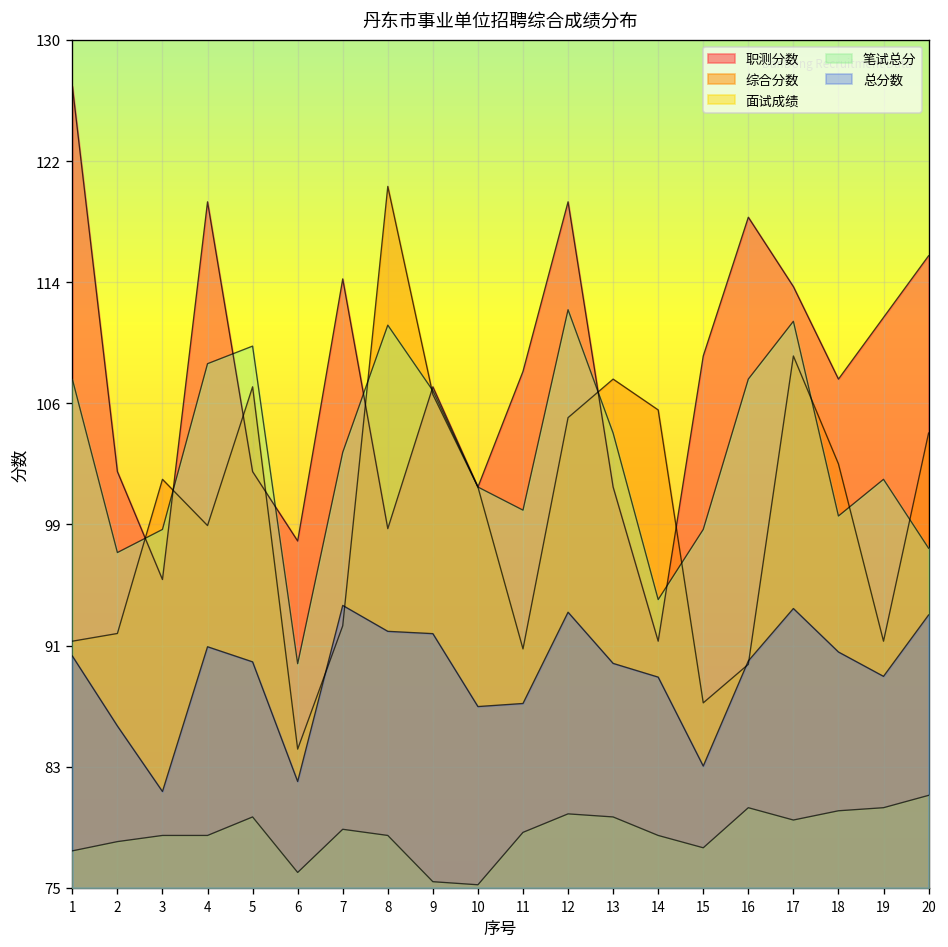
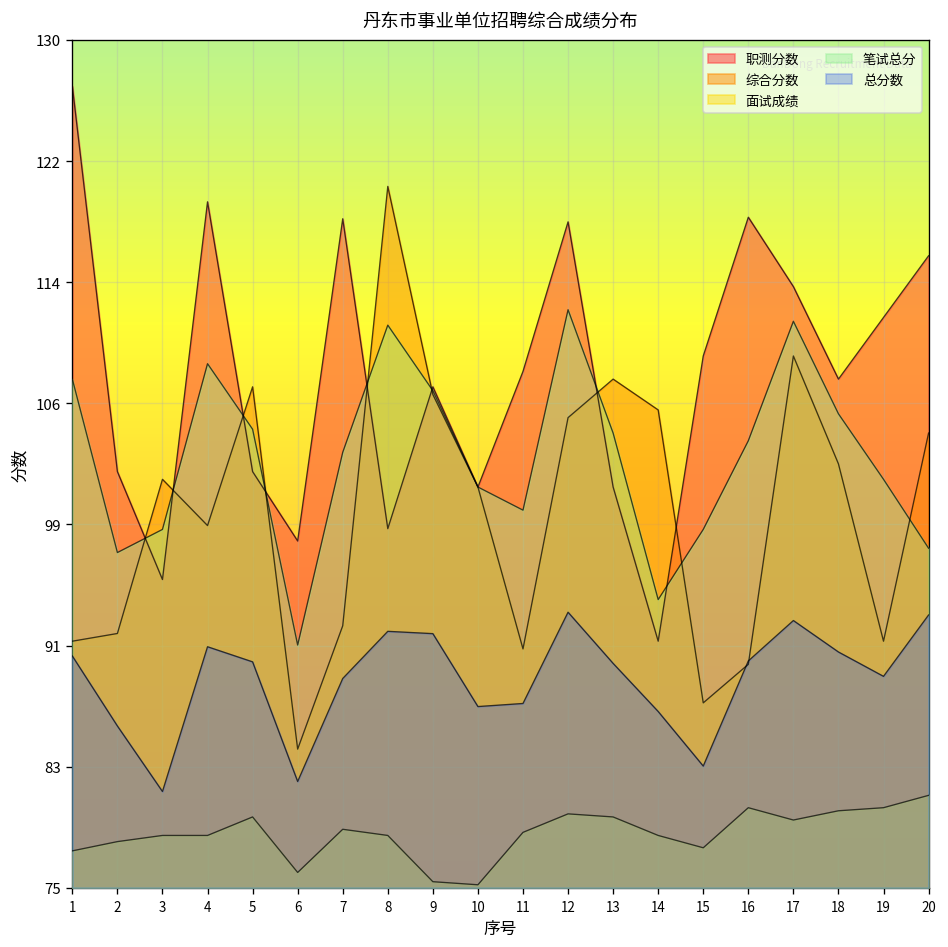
  {
    "职测分数": {
      "1": 127.0,
      "2": 102.0,
      "3": 95.0,
      "4": 119.5,
      "5": 102.0,
      "6": 97.5,
-     "7": 114.5,
+     "7": 118.4,
      "8": 98.3,
      "9": 107.5,
      "11": 108.5,
-     "12": 119.5,
+     "12": 118.2,
      "13": 101.0,
      "14": 91.0,
      "15": 109.5,
      "16": 118.5,
      "17": 114.0,
      "18": 108.0,
      "19": 112.0,
      "20": 116.0
    },
    "笔试总分": {
      "1": 108.0,
      "2": 96.8,
      "3": 98.3,
      "4": 109.0,
-     "5": 110.1,
-     "6": 89.5,
+     "5": 104.8,
+     "6": 90.8,
      "7": 103.3,
      "8": 111.5,
      "9": 107.3,
      "11": 99.5,
      "12": 112.5,
      "13": 104.5,
      "14": 93.7,
      "15": 98.3,
-     "16": 108,
+     "16": 104,
      "17": 111.8,
-     "18": 99.1,
+     "18": 105.8,
      "19": 101.5,
      "20": 97.0
    },
    "总分数": {
      "1": 90.0,
      "2": 85.5,
      "3": 81.3,
      "4": 90.6,
      "5": 89.7,
      "6": 81.9,
-     "7": 93.3,
+     "7": 88.6,
      "8": 91.6,
      "9": 91.5,
      "10": 86.8,
      "11": 87.0,
      "12": 92.9,
      "13": 89.6,
-     "14": 88.7,
+     "14": 86.4,
      "15": 82.9,
      "16": 89.7,
-     "17": 93.1,
+     "17": 92.3,
      "18": 90.3,
      "19": 88.7,
      "20": 92.7
    }
  }
